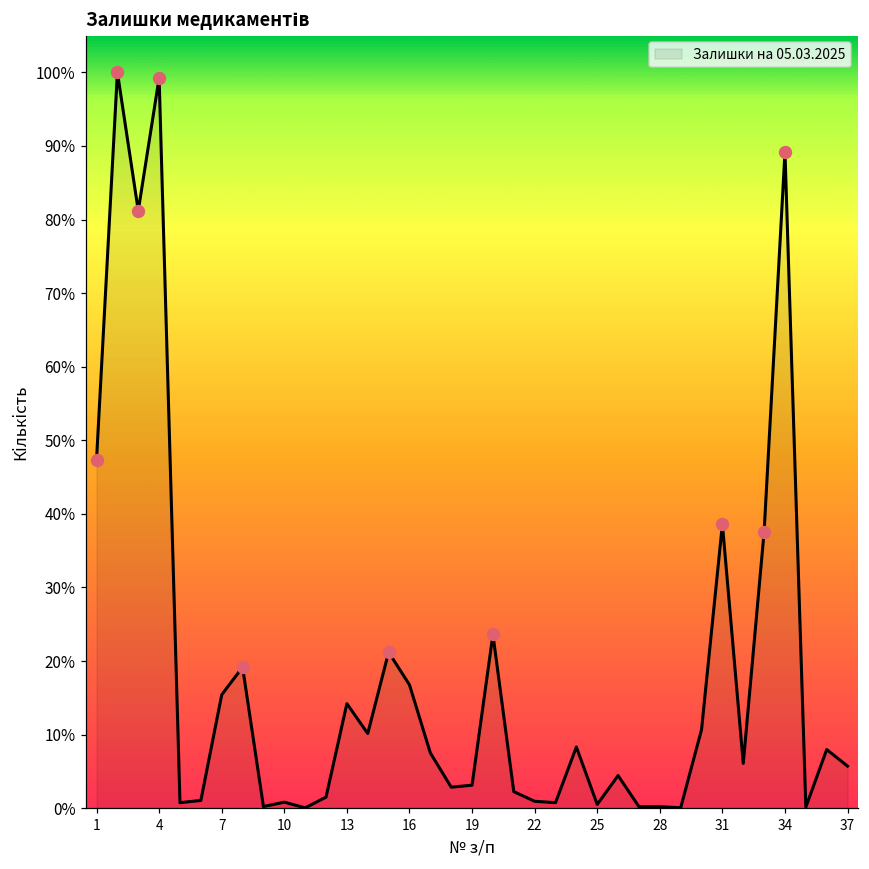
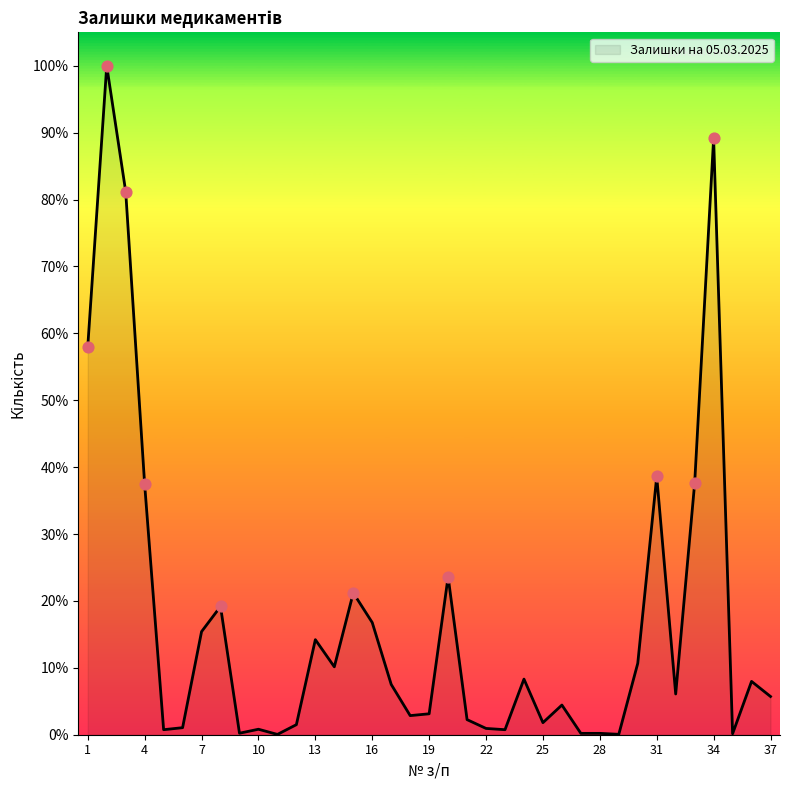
  {
    "Залишки на 05.03.2025": {
-     "1": "47%",
-     "4": "99%",
+     "1": "58%",
+     "4": "37%",
      "7": "15%",
      "10": "1%",
      "13": "14%",
      "16": "17%",
      "19": "3%",
      "22": "1%",
-     "25": "1%",
+     "25": "2%",
      "28": "0%",
      "37": "6%"
    }
  }
